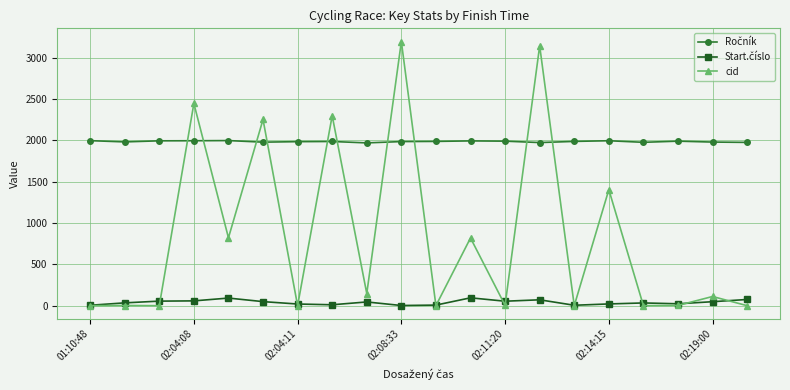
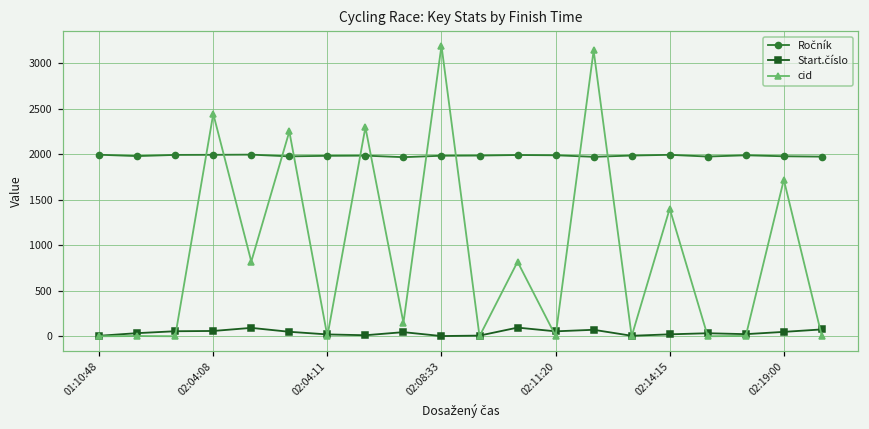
  {
    "cid": {
      "02:04:08": 2400,
      "02:08:33": 3200,
      "02:11:20": 0,
      "02:14:15": 1400,
-     "02:19:00": 100
+     "02:19:00": 1700
    }
  }
